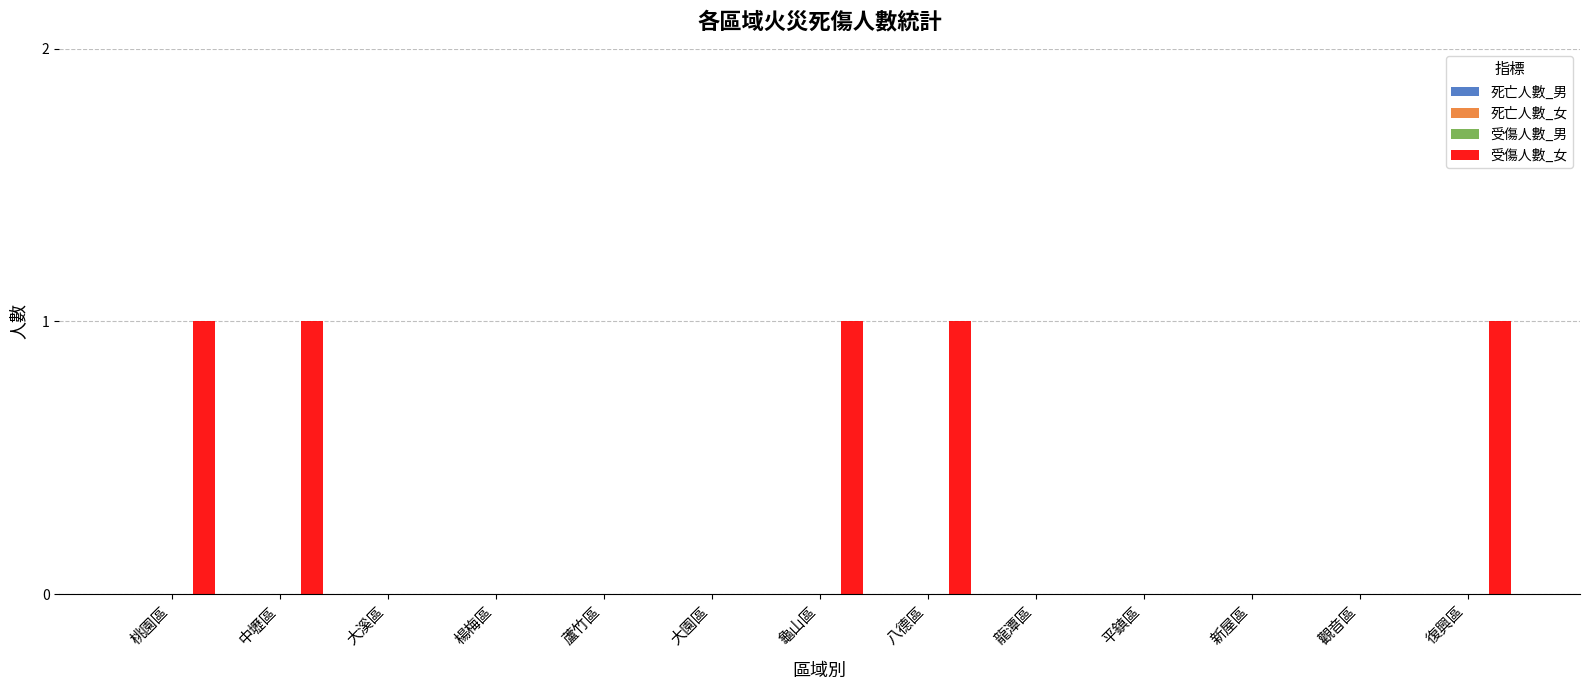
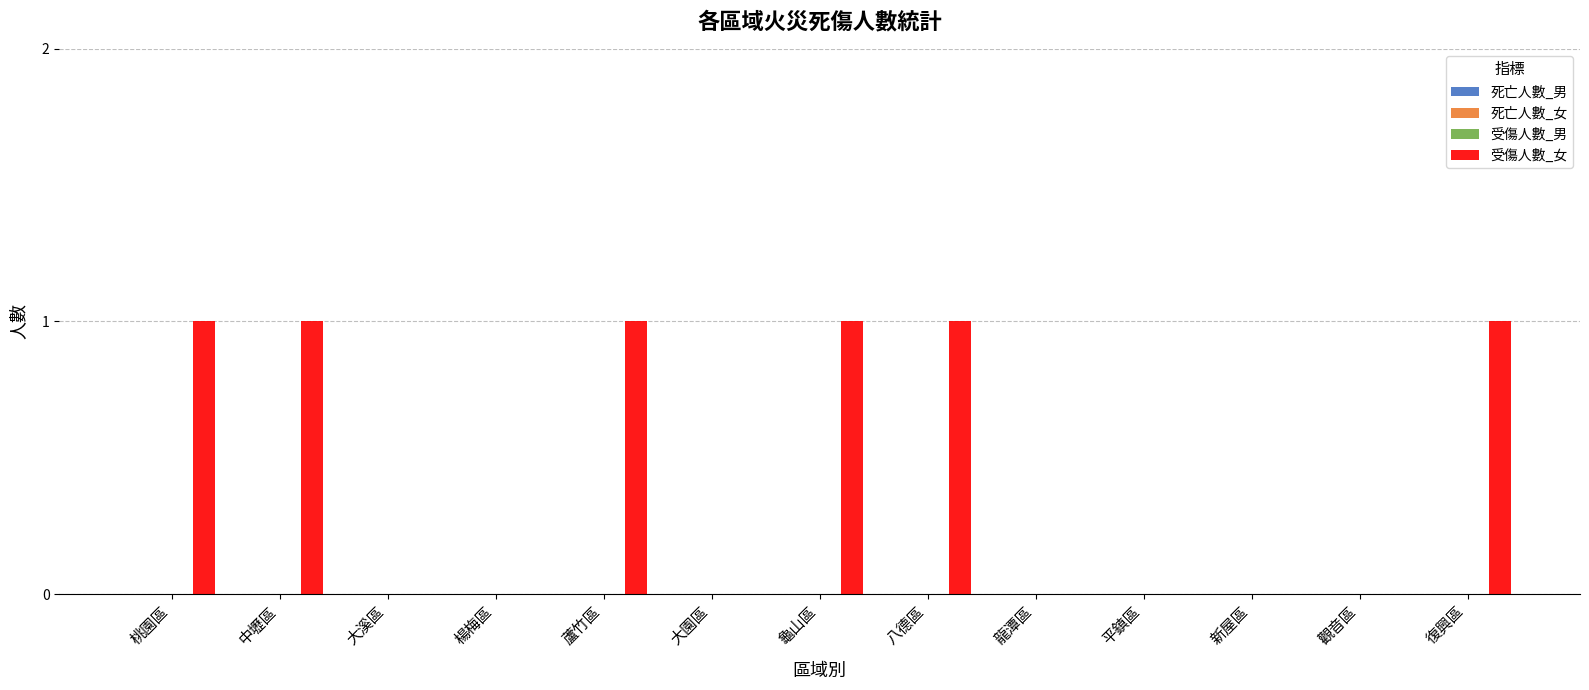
  {
    "死亡人數_男": {
      "桃園區": 0,
      "中壢區": 0,
      "大溪區": 0,
      "楊梅區": 0,
      "蘆竹區": 0,
      "大園區": 0,
      "龜山區": 0,
      "八德區": 0,
      "龍潭區": 0,
      "平鎮區": 0,
      "新屋區": 0,
      "觀音區": 0,
      "復興區": 0
    },
    "死亡人數_女": {
      "桃園區": 0,
      "中壢區": 0,
      "大溪區": 0,
      "楊梅區": 0,
      "蘆竹區": 0,
      "大園區": 0,
      "龜山區": 0,
      "八德區": 0,
      "龍潭區": 0,
      "平鎮區": 0,
      "新屋區": 0,
      "觀音區": 0,
      "復興區": 0
    },
    "受傷人數_男": {
      "桃園區": 0,
      "中壢區": 0,
      "大溪區": 0,
      "楊梅區": 0,
      "蘆竹區": 0,
      "大園區": 0,
      "龜山區": 0,
      "八德區": 0,
      "龍潭區": 0,
      "平鎮區": 0,
      "新屋區": 0,
      "觀音區": 0,
      "復興區": 0
    },
    "受傷人數_女": {
      "桃園區": 1,
      "中壢區": 1,
      "大溪區": 0,
      "楊梅區": 0,
-     "蘆竹區": 0,
+     "蘆竹區": 1,
      "大園區": 0,
      "龜山區": 1,
      "八德區": 1,
      "龍潭區": 0,
      "平鎮區": 0,
      "新屋區": 0,
      "觀音區": 0,
      "復興區": 1
    }
  }
